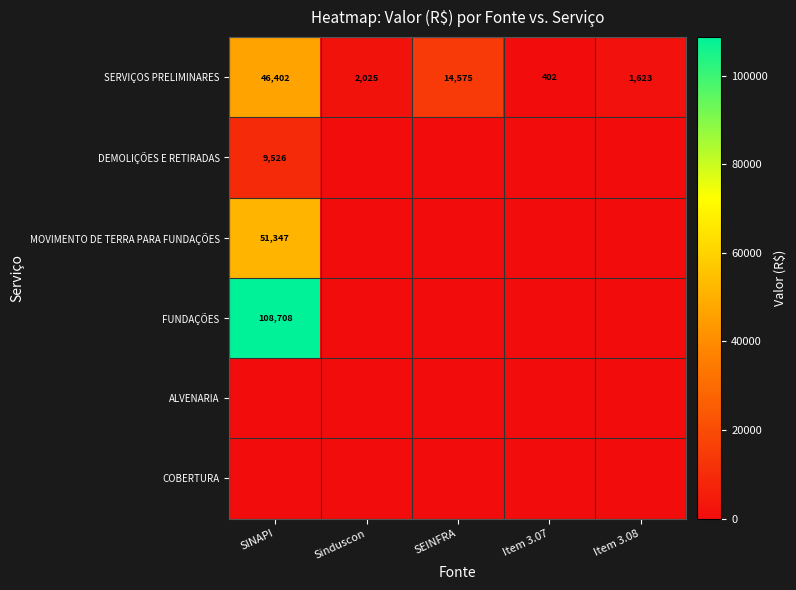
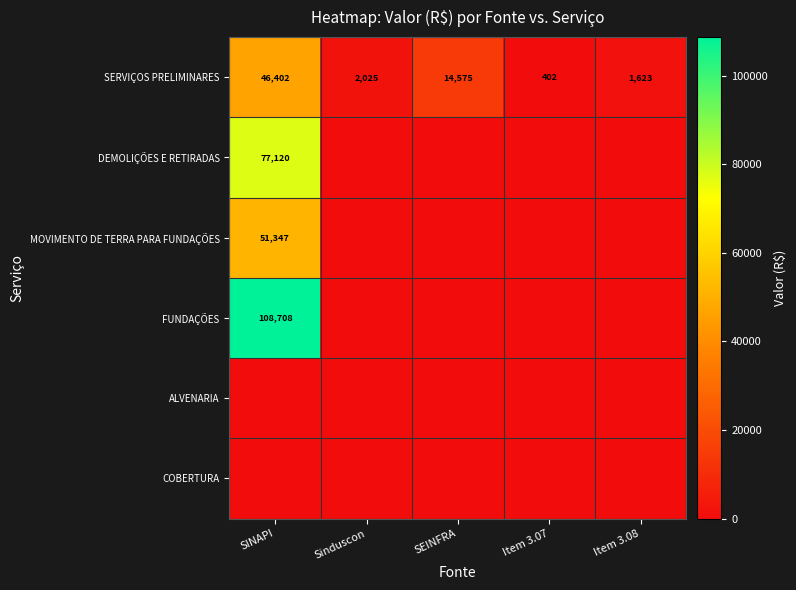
  {
    "SERVIÇOS PRELIMINARES": {
      "SINAPI": "46,402",
      "Sinduscon": "2,025",
      "SEINFRA": "14,575",
      "Item 3.07": "402",
      "Item 3.08": "1,623"
    },
    "DEMOLIÇÕES E RETIRADAS": {
-     "SINAPI": "9,526"
+     "SINAPI": "77,120"
    },
    "MOVIMENTO DE TERRA PARA FUNDAÇÕES": {
      "SINAPI": "51,347"
    },
    "FUNDAÇÕES": {
      "SINAPI": "108,708"
    }
  }
